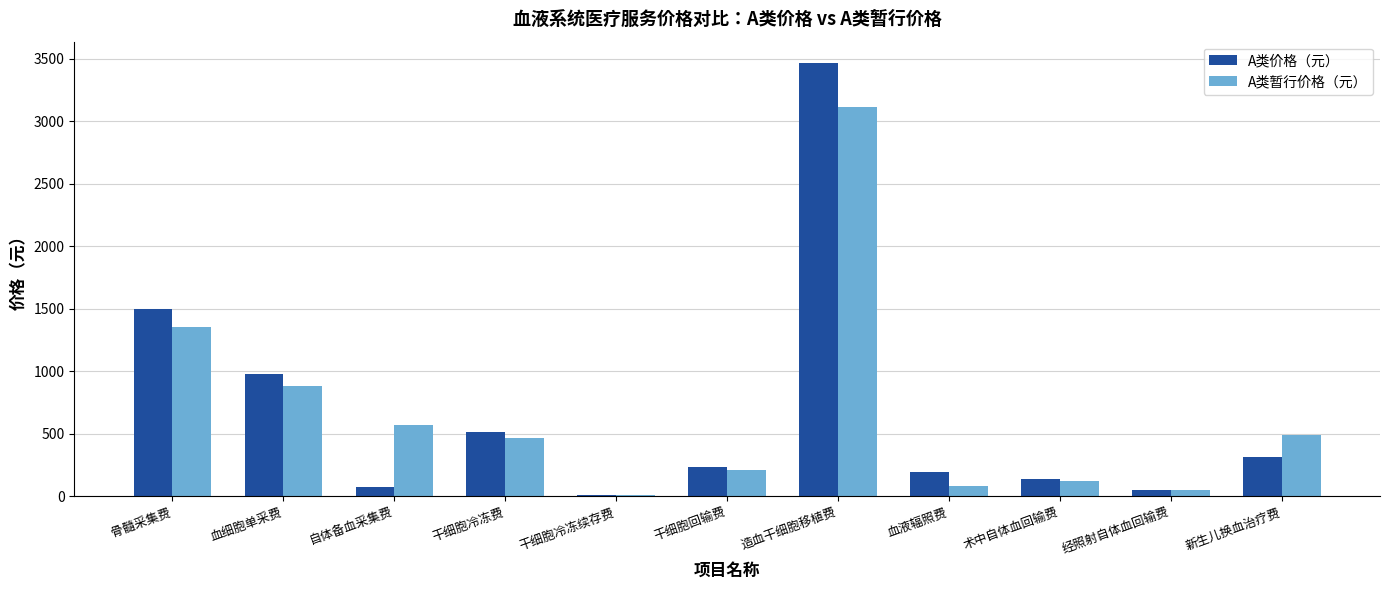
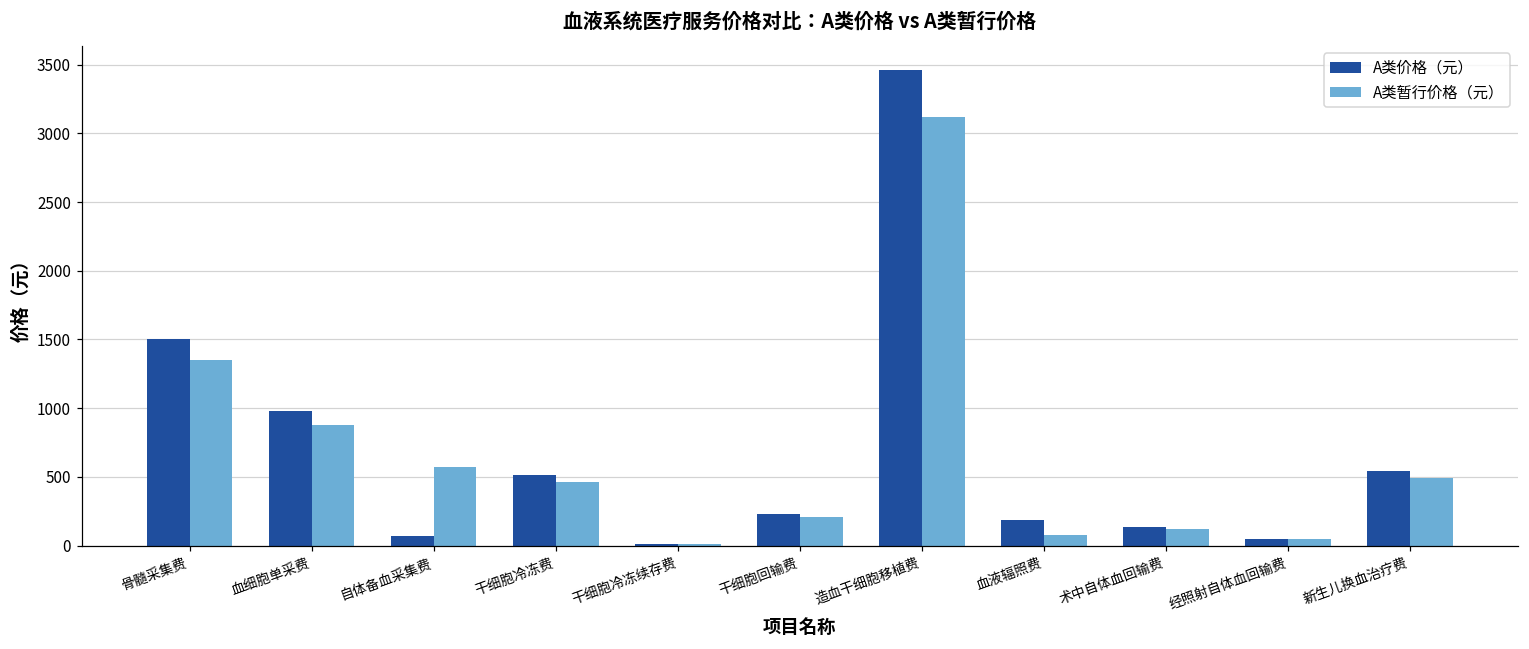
  {
    "A类价格（元）": {
      "骨髓采集费": 1500,
      "血细胞单采费": 980,
      "自体备血采集费": 70,
      "干细胞冷冻费": 510,
      "干细胞回输费": 230,
      "造血干细胞移植费": 3460,
      "血液辐照费": 190,
      "术中自体血回输费": 140,
      "经照射自体血回输费": 50,
-     "新生儿换血治疗费": 310
+     "新生儿换血治疗费": 540
    },
    "A类暂行价格（元）": {
      "骨髓采集费": 1350,
      "血细胞单采费": 880,
      "自体备血采集费": 570,
      "干细胞冷冻费": 460,
      "干细胞回输费": 210,
      "造血干细胞移植费": 3120,
      "血液辐照费": 80,
      "术中自体血回输费": 120,
      "经照射自体血回输费": 50,
      "新生儿换血治疗费": 490
    }
  }
